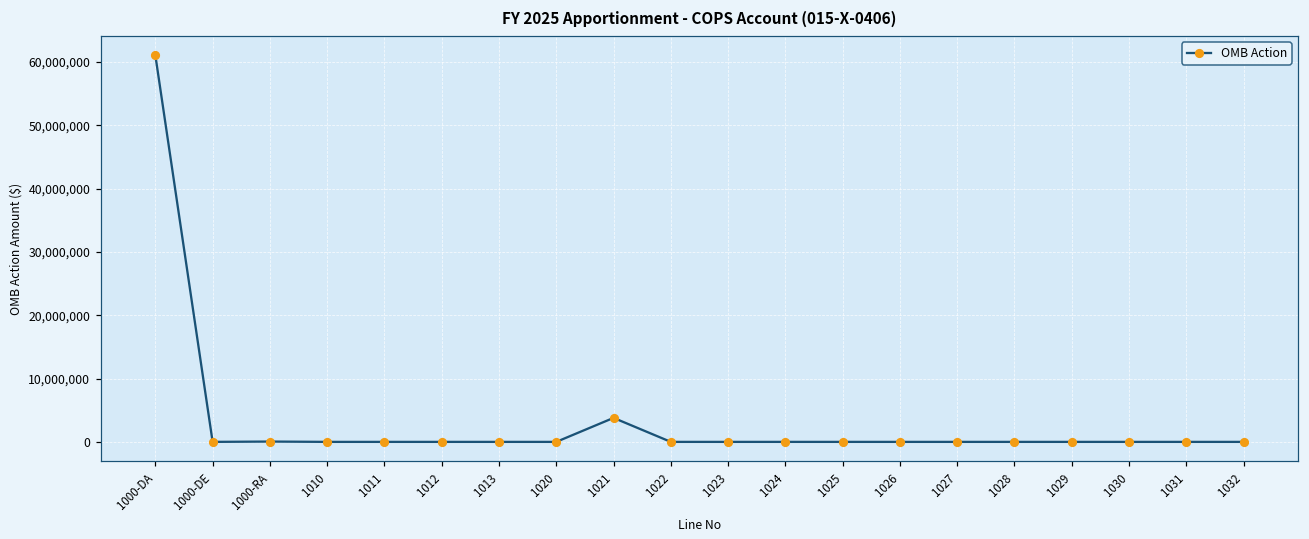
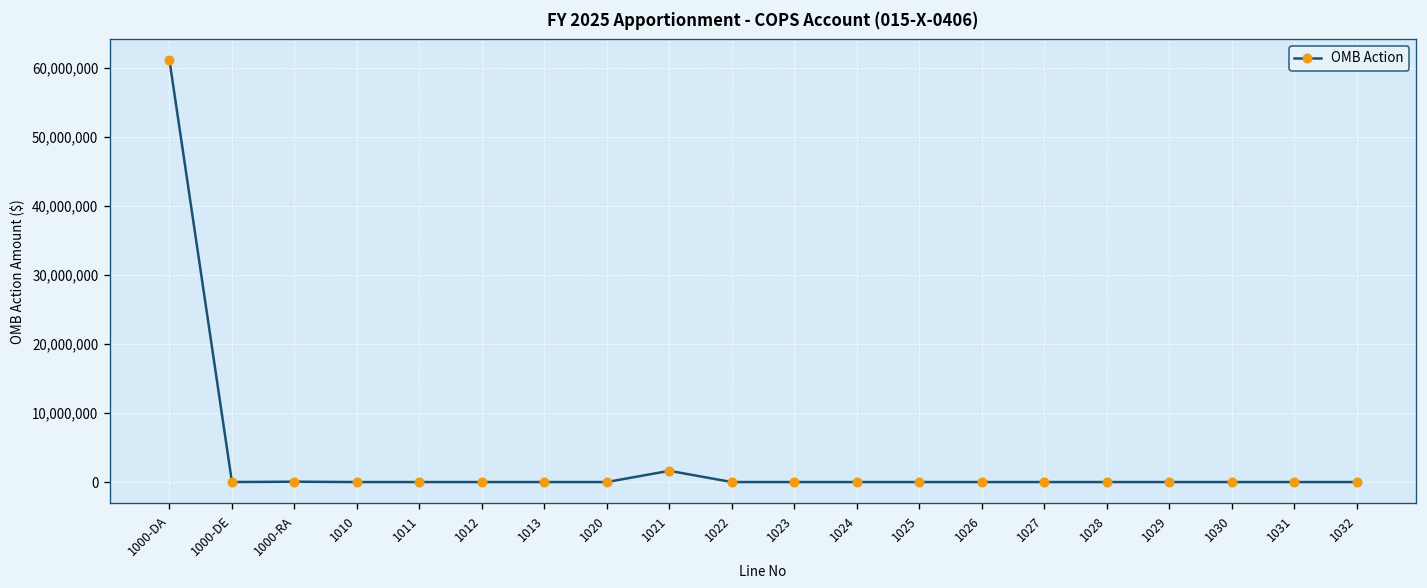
  {
    "1000-DA": "61,000,000",
    "1000-DE": "0",
    "1000-RA": "0",
    "1010": "0",
    "1011": "0",
    "1012": "0",
    "1013": "0",
    "1020": "0",
-   "1021": "4,000,000",
+   "1021": "2,000,000",
    "1022": "0",
    "1023": "0",
    "1024": "0",
    "1025": "0",
    "1026": "0",
    "1027": "0",
    "1028": "0",
    "1029": "0",
    "1030": "0",
    "1031": "0",
    "1032": "0"
  }
